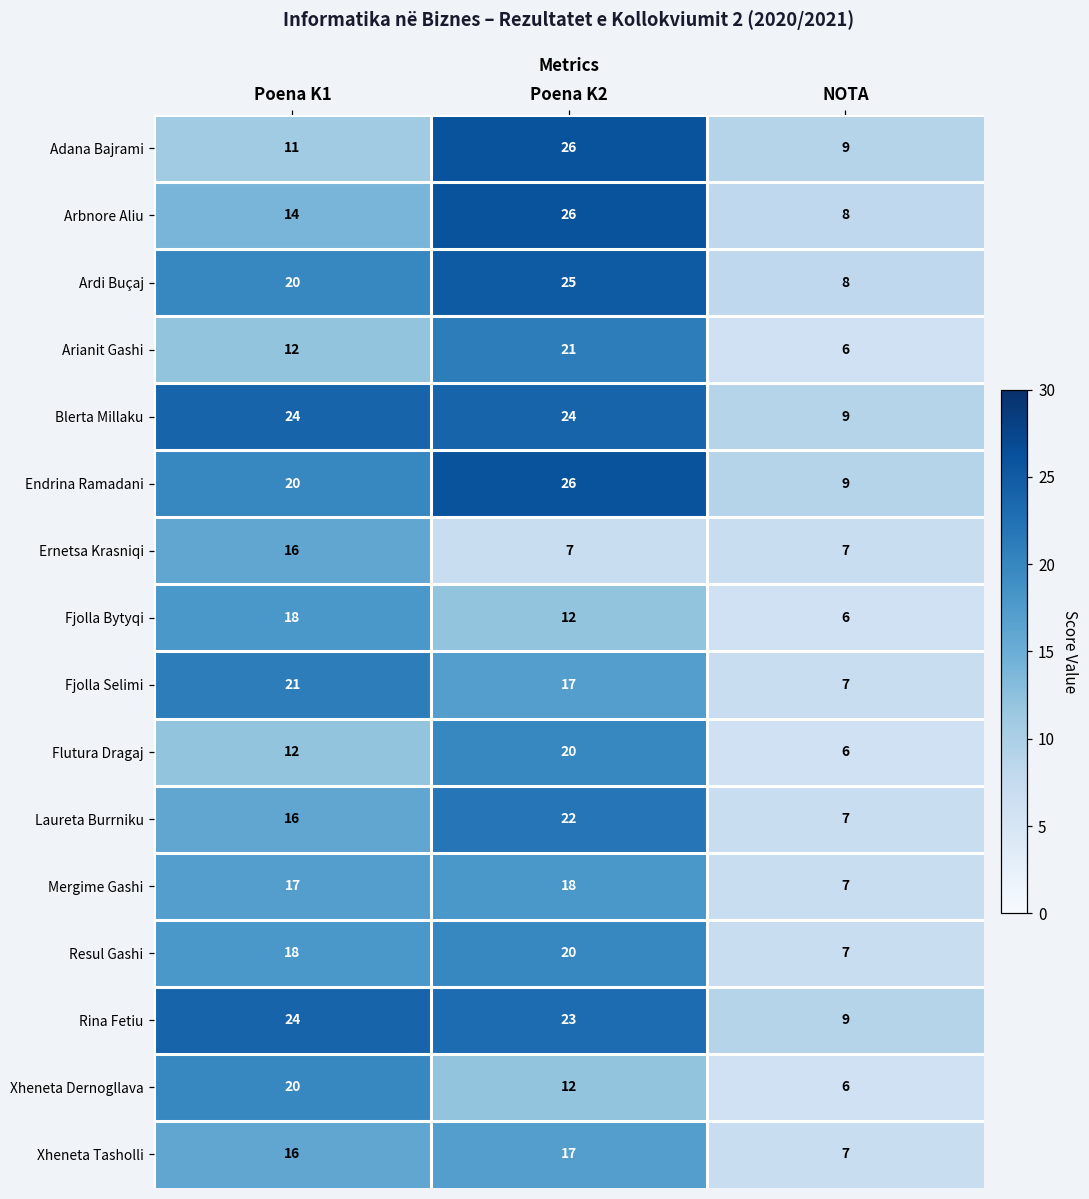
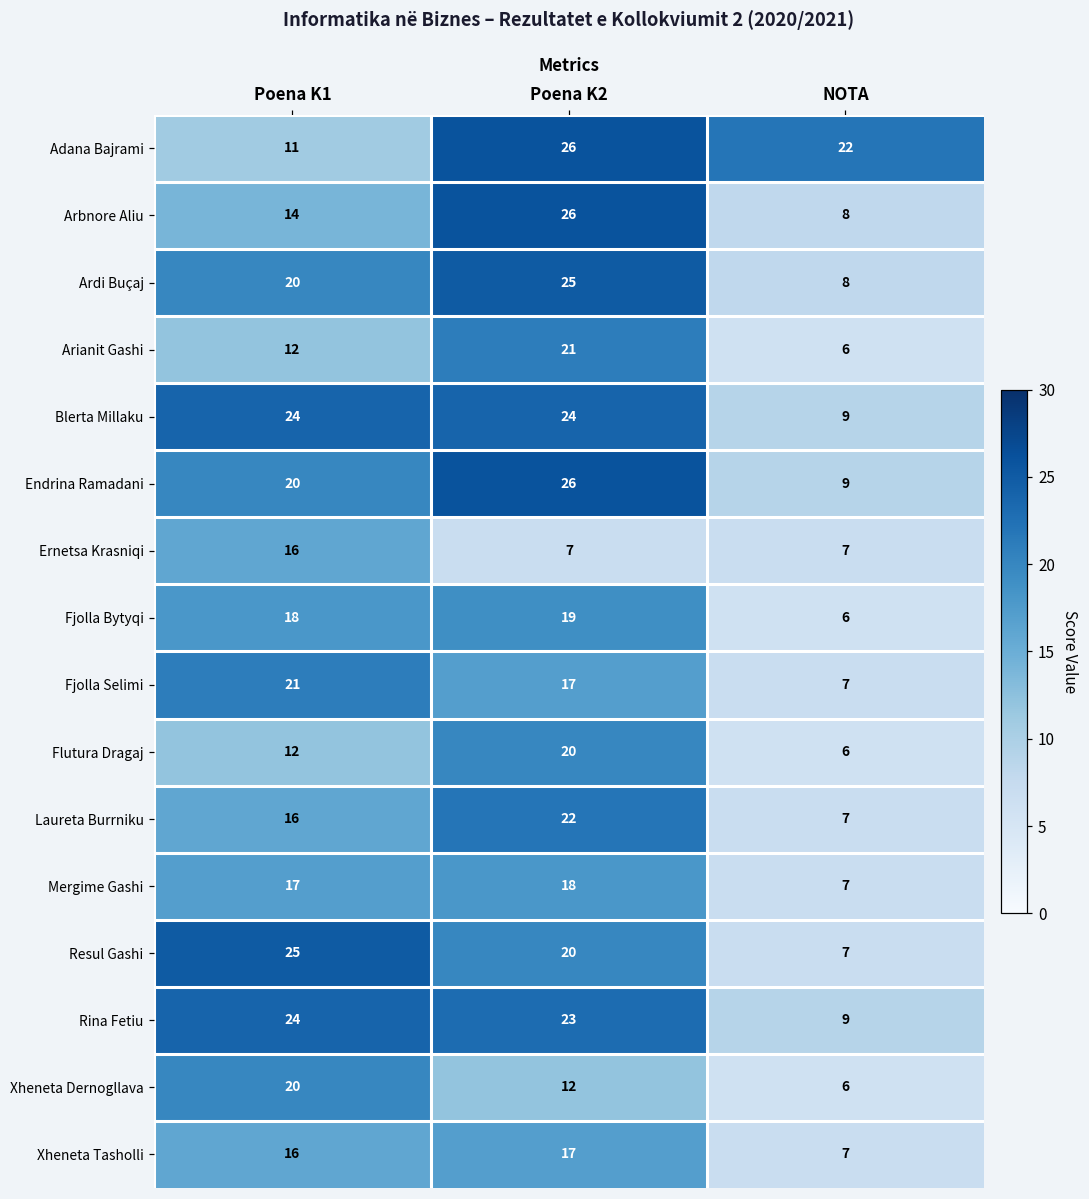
  {
    "Adana Bajrami": {
      "Poena K1": 11,
      "Poena K2": 26,
-     "NOTA": 9
+     "NOTA": 22
    },
    "Arbnore Aliu": {
      "Poena K1": 14,
      "Poena K2": 26,
      "NOTA": 8
    },
    "Ardi Buçaj": {
      "Poena K1": 20,
      "Poena K2": 25,
      "NOTA": 8
    },
    "Arianit Gashi": {
      "Poena K1": 12,
      "Poena K2": 21,
      "NOTA": 6
    },
    "Blerta Millaku": {
      "Poena K1": 24,
      "Poena K2": 24,
      "NOTA": 9
    },
    "Endrina Ramadani": {
      "Poena K1": 20,
      "Poena K2": 26,
      "NOTA": 9
    },
    "Ernetsa Krasniqi": {
      "Poena K1": 16,
      "Poena K2": 7,
      "NOTA": 7
    },
    "Fjolla Bytyqi": {
      "Poena K1": 18,
-     "Poena K2": 12,
+     "Poena K2": 19,
      "NOTA": 6
    },
    "Fjolla Selimi": {
      "Poena K1": 21,
      "Poena K2": 17,
      "NOTA": 7
    },
    "Flutura Dragaj": {
      "Poena K1": 12,
      "Poena K2": 20,
      "NOTA": 6
    },
    "Laureta Burrniku": {
      "Poena K1": 16,
      "Poena K2": 22,
      "NOTA": 7
    },
    "Mergime Gashi": {
      "Poena K1": 17,
      "Poena K2": 18,
      "NOTA": 7
    },
    "Resul Gashi": {
-     "Poena K1": 18,
+     "Poena K1": 25,
      "Poena K2": 20,
      "NOTA": 7
    },
    "Rina Fetiu": {
      "Poena K1": 24,
      "Poena K2": 23,
      "NOTA": 9
    },
    "Xheneta Dernogllava": {
      "Poena K1": 20,
      "Poena K2": 12,
      "NOTA": 6
    },
    "Xheneta Tasholli": {
      "Poena K1": 16,
      "Poena K2": 17,
      "NOTA": 7
    }
  }
